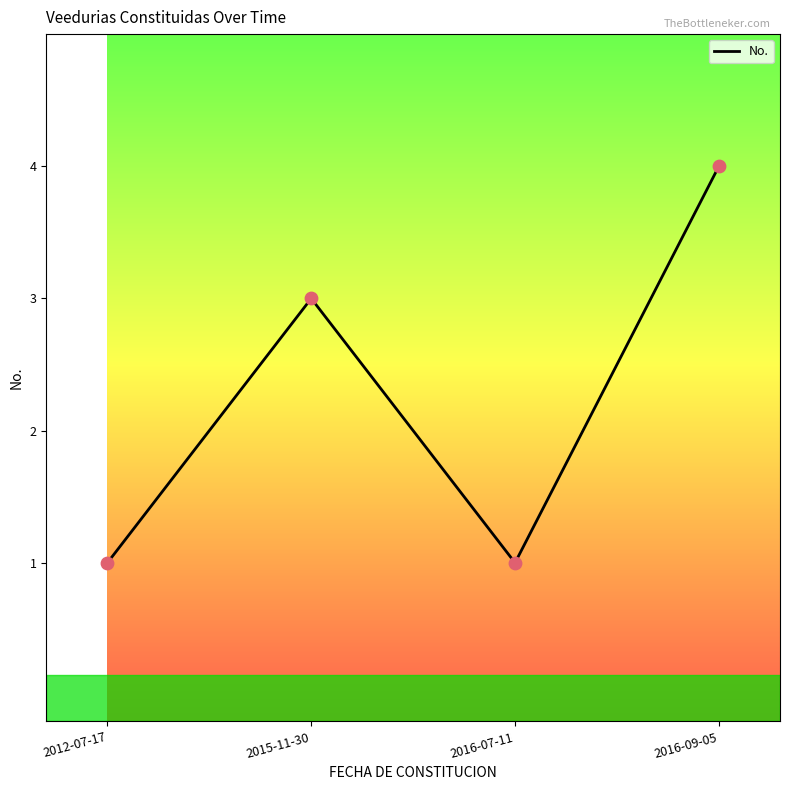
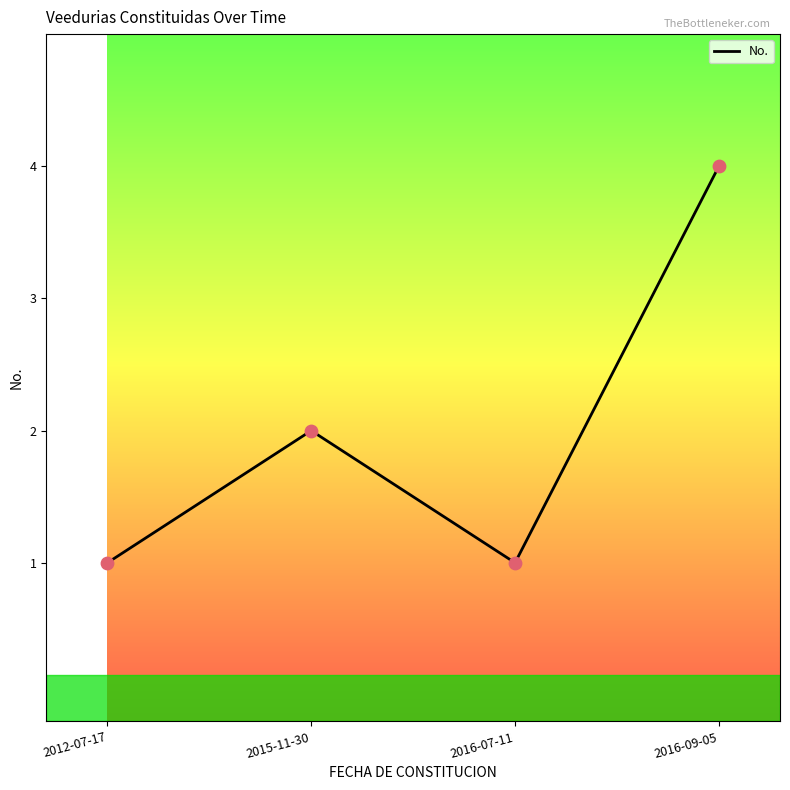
  {
    "2012-07-17": 1,
-   "2015-11-30": 3,
+   "2015-11-30": 2,
    "2016-07-11": 1,
    "2016-09-05": 4
  }
